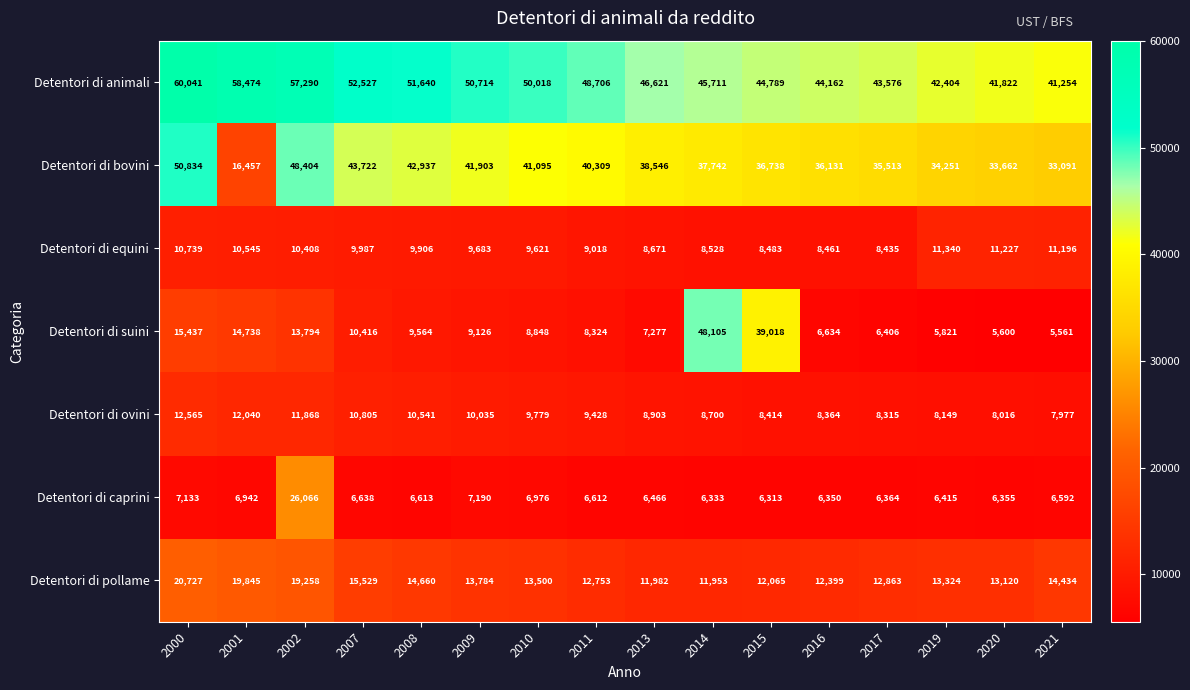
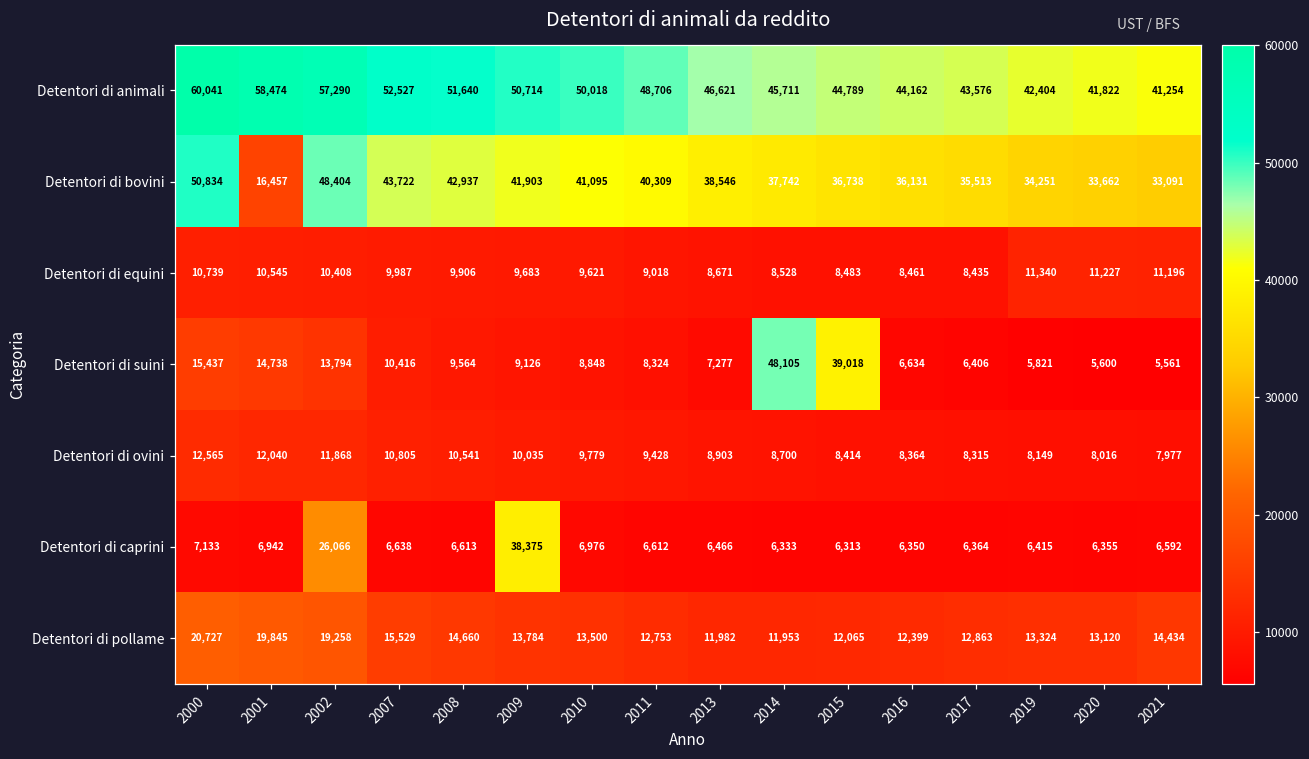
  {
    "Detentori di animali": {
      "2000": "60,041",
      "2001": "58,474",
      "2002": "57,290",
      "2007": "52,527",
      "2008": "51,640",
      "2009": "50,714",
      "2010": "50,018",
      "2011": "48,706",
      "2013": "46,621",
      "2014": "45,711",
      "2015": "44,789",
      "2016": "44,162",
      "2017": "43,576",
      "2019": "42,404",
      "2020": "41,822",
      "2021": "41,254"
    },
    "Detentori di bovini": {
      "2000": "50,834",
      "2001": "16,457",
      "2002": "48,404",
      "2007": "43,722",
      "2008": "42,937",
      "2009": "41,903",
      "2010": "41,095",
      "2011": "40,309",
      "2013": "38,546",
      "2014": "37,742",
      "2015": "36,738",
      "2016": "36,131",
      "2017": "35,513",
      "2019": "34,251",
      "2020": "33,662",
      "2021": "33,091"
    },
    "Detentori di equini": {
      "2000": "10,739",
      "2001": "10,545",
      "2002": "10,408",
      "2007": "9,987",
      "2008": "9,906",
      "2009": "9,683",
      "2010": "9,621",
      "2011": "9,018",
      "2013": "8,671",
      "2014": "8,528",
      "2015": "8,483",
      "2016": "8,461",
      "2017": "8,435",
      "2019": "11,340",
      "2020": "11,227",
      "2021": "11,196"
    },
    "Detentori di suini": {
      "2000": "15,437",
      "2001": "14,738",
      "2002": "13,794",
      "2007": "10,416",
      "2008": "9,564",
      "2009": "9,126",
      "2010": "8,848",
      "2011": "8,324",
      "2013": "7,277",
      "2014": "48,105",
      "2015": "39,018",
      "2016": "6,634",
      "2017": "6,406",
      "2019": "5,821",
      "2020": "5,600",
      "2021": "5,561"
    },
    "Detentori di ovini": {
      "2000": "12,565",
      "2001": "12,040",
      "2002": "11,868",
      "2007": "10,805",
      "2008": "10,541",
      "2009": "10,035",
      "2010": "9,779",
      "2011": "9,428",
      "2013": "8,903",
      "2014": "8,700",
      "2015": "8,414",
      "2016": "8,364",
      "2017": "8,315",
      "2019": "8,149",
      "2020": "8,016",
      "2021": "7,977"
    },
    "Detentori di caprini": {
      "2000": "7,133",
      "2001": "6,942",
      "2002": "26,066",
      "2007": "6,638",
      "2008": "6,613",
-     "2009": "7,190",
+     "2009": "38,375",
      "2010": "6,976",
      "2011": "6,612",
      "2013": "6,466",
      "2014": "6,333",
      "2015": "6,313",
      "2016": "6,350",
      "2017": "6,364",
      "2019": "6,415",
      "2020": "6,355",
      "2021": "6,592"
    },
    "Detentori di pollame": {
      "2000": "20,727",
      "2001": "19,845",
      "2002": "19,258",
      "2007": "15,529",
      "2008": "14,660",
      "2009": "13,784",
      "2010": "13,500",
      "2011": "12,753",
      "2013": "11,982",
      "2014": "11,953",
      "2015": "12,065",
      "2016": "12,399",
      "2017": "12,863",
      "2019": "13,324",
      "2020": "13,120",
      "2021": "14,434"
    }
  }
